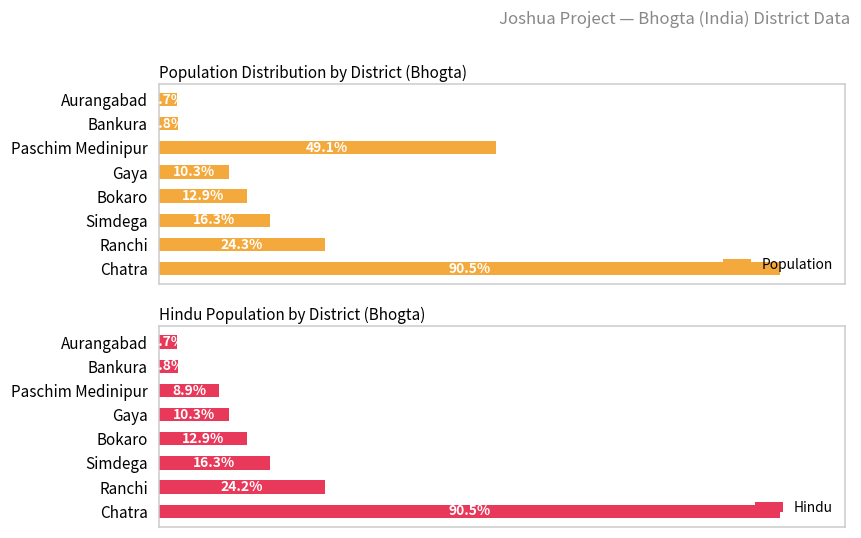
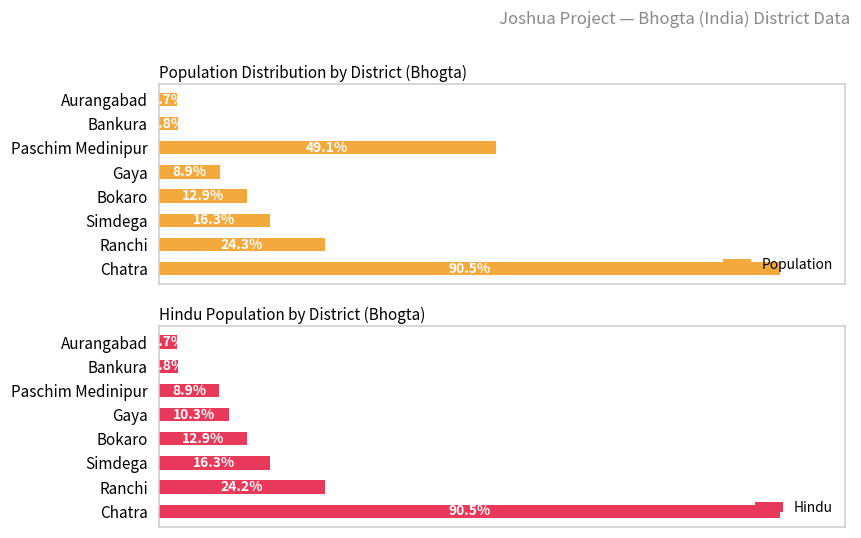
  {
    "Population Distribution by District (Bhogta)": {
      "Paschim Medinipur": "49.1%",
-     "Gaya": "10.3%",
+     "Gaya": "8.9%",
      "Bokaro": "12.9%",
      "Simdega": "16.3%",
      "Ranchi": "24.3%",
      "Chatra": "90.5%"
    },
    "Hindu Population by District (Bhogta)": {
      "Paschim Medinipur": "8.9%",
      "Gaya": "10.3%",
      "Bokaro": "12.9%",
      "Simdega": "16.3%",
      "Ranchi": "24.2%",
      "Chatra": "90.5%"
    }
  }
